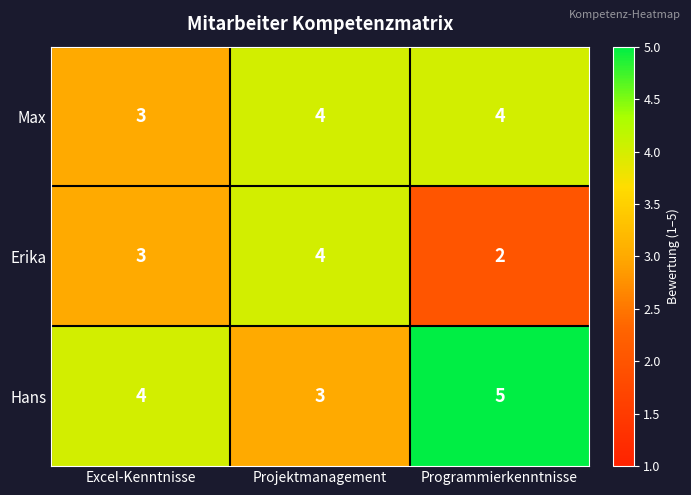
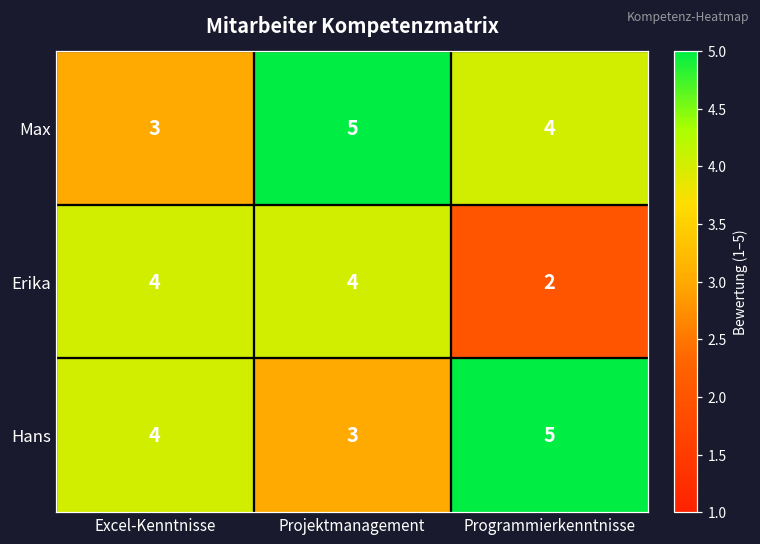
  {
    "Max": {
      "Excel-Kenntnisse": 3,
-     "Projektmanagement": 4,
+     "Projektmanagement": 5,
      "Programmierkenntnisse": 4
    },
    "Erika": {
-     "Excel-Kenntnisse": 3,
+     "Excel-Kenntnisse": 4,
      "Projektmanagement": 4,
      "Programmierkenntnisse": 2
    },
    "Hans": {
      "Excel-Kenntnisse": 4,
      "Projektmanagement": 3,
      "Programmierkenntnisse": 5
    }
  }
